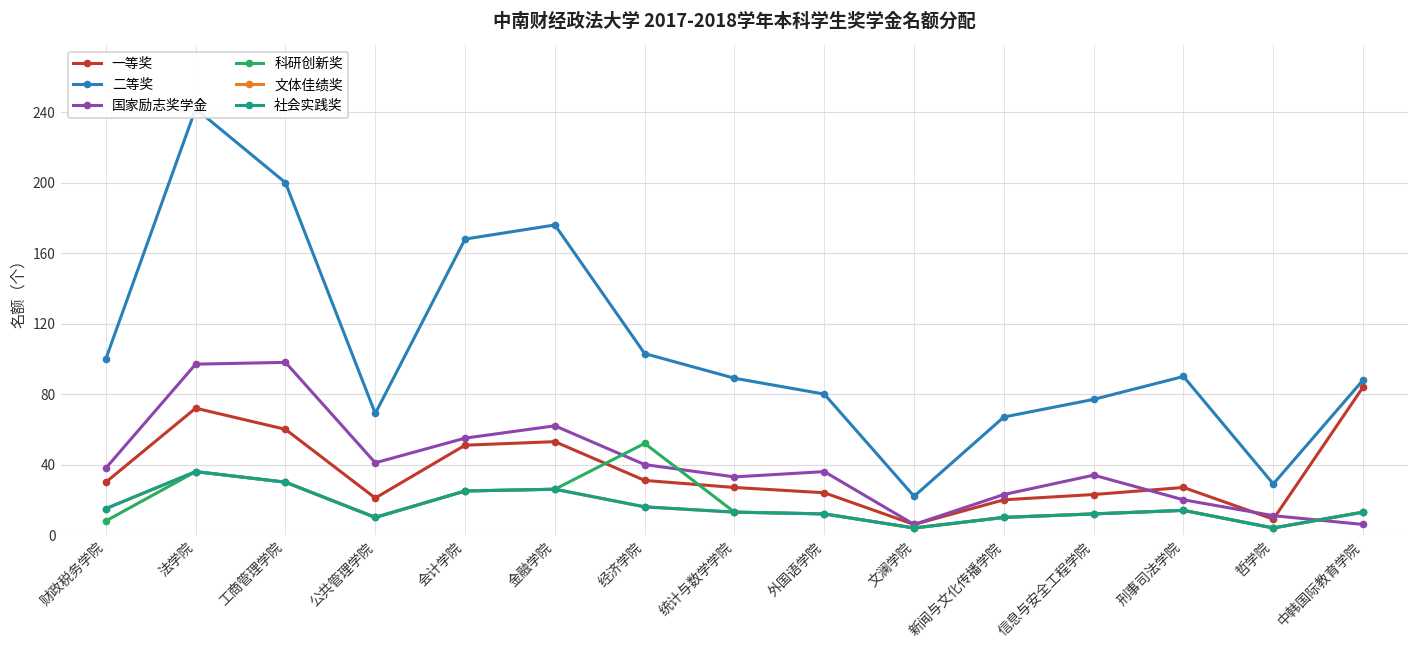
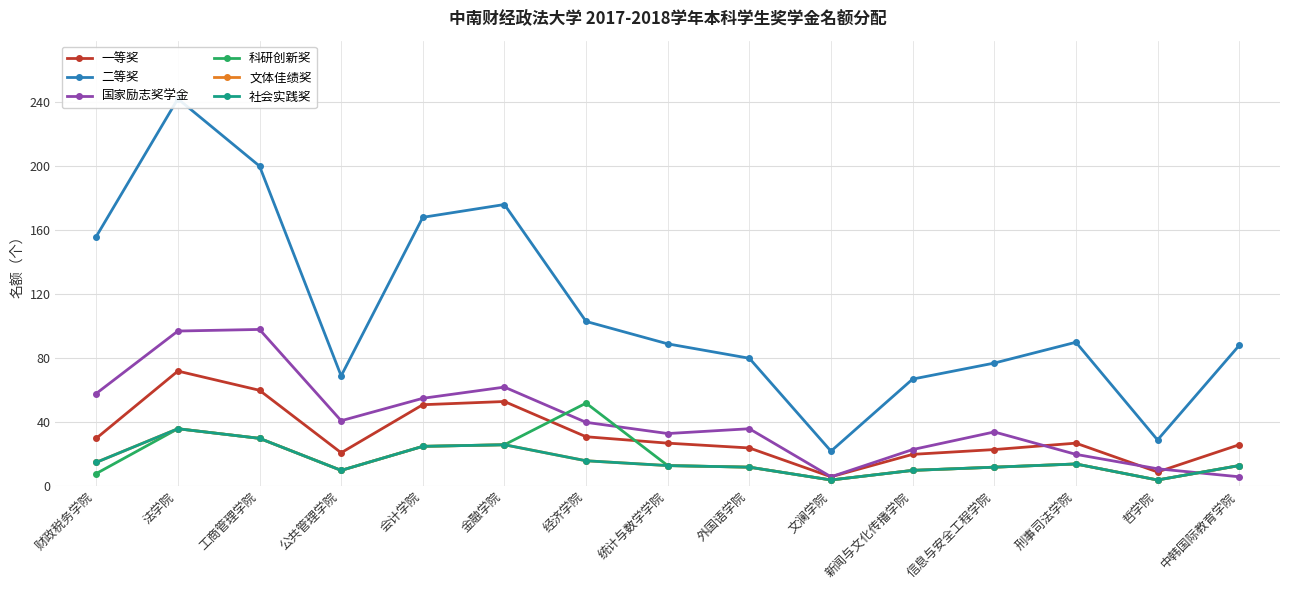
  {
    "一等奖": {
      "财政税务学院": 30,
      "法学院": 72,
      "工商管理学院": 60,
      "公共管理学院": 21,
      "会计学院": 51,
      "金融学院": 53,
      "经济学院": 31,
      "统计与数学学院": 27,
      "外国语学院": 24,
      "新闻与文化传播学院": 20,
      "信息与安全工程学院": 23,
      "刑事司法学院": 27,
      "哲学院": 9,
-     "中韩国际教育学院": 84
+     "中韩国际教育学院": 26
    },
    "二等奖": {
-     "财政税务学院": 100,
+     "财政税务学院": 156,
      "工商管理学院": 200,
      "公共管理学院": 69,
      "会计学院": 168,
      "金融学院": 176,
      "经济学院": 103,
      "统计与数学学院": 89,
      "外国语学院": 80,
      "文澜学院": 22,
      "新闻与文化传播学院": 67,
      "信息与安全工程学院": 77,
      "刑事司法学院": 90,
      "哲学院": 29,
      "中韩国际教育学院": 88
    },
    "国家励志奖学金": {
-     "财政税务学院": 38,
+     "财政税务学院": 58,
      "法学院": 97,
      "工商管理学院": 98,
      "公共管理学院": 41,
      "会计学院": 55,
      "金融学院": 62,
      "经济学院": 40,
      "统计与数学学院": 33,
      "外国语学院": 36,
      "新闻与文化传播学院": 23,
      "信息与安全工程学院": 34,
      "刑事司法学院": 20,
      "哲学院": 11,
      "中韩国际教育学院": 6
    }
  }
